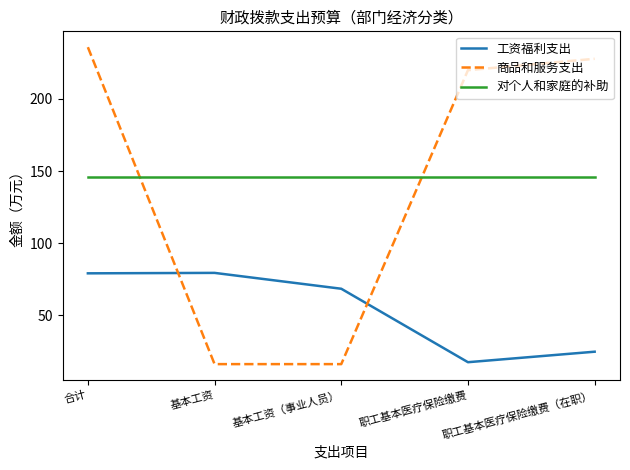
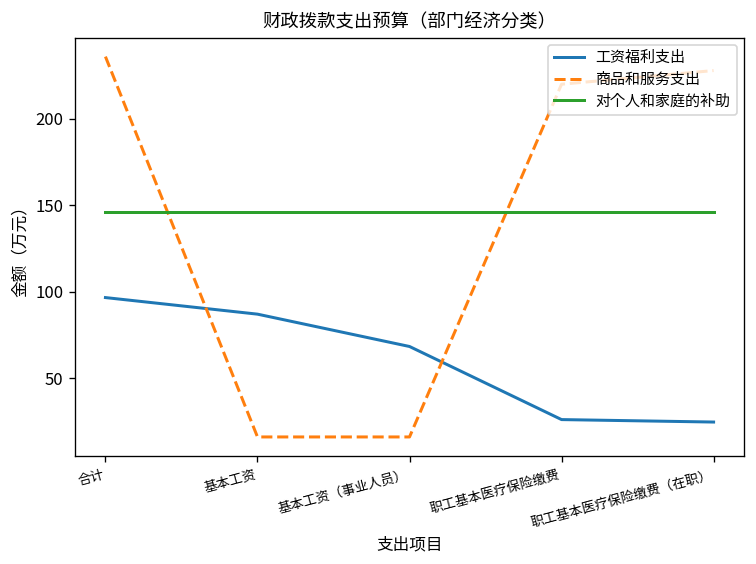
  {
    "工资福利支出": {
-     "合计": 79,
-     "基本工资": 79,
+     "合计": 97,
+     "基本工资": 87,
      "基本工资（事业人员）": 68,
-     "职工基本医疗保险缴费": 17,
+     "职工基本医疗保险缴费": 26,
      "职工基本医疗保险缴费（在职）": 25
    },
    "商品和服务支出": {
      "合计": 236,
      "基本工资": 16,
      "基本工资（事业人员）": 16
    },
    "对个人和家庭的补助": {
      "合计": 146,
      "基本工资": 146,
      "基本工资（事业人员）": 146,
      "职工基本医疗保险缴费": 146,
      "职工基本医疗保险缴费（在职）": 146
    }
  }
